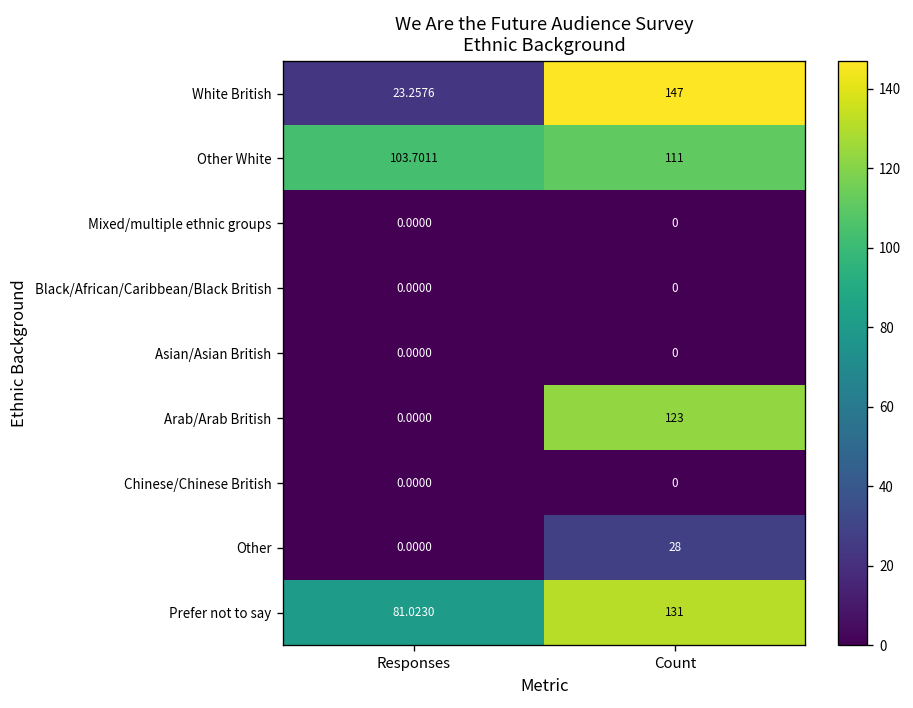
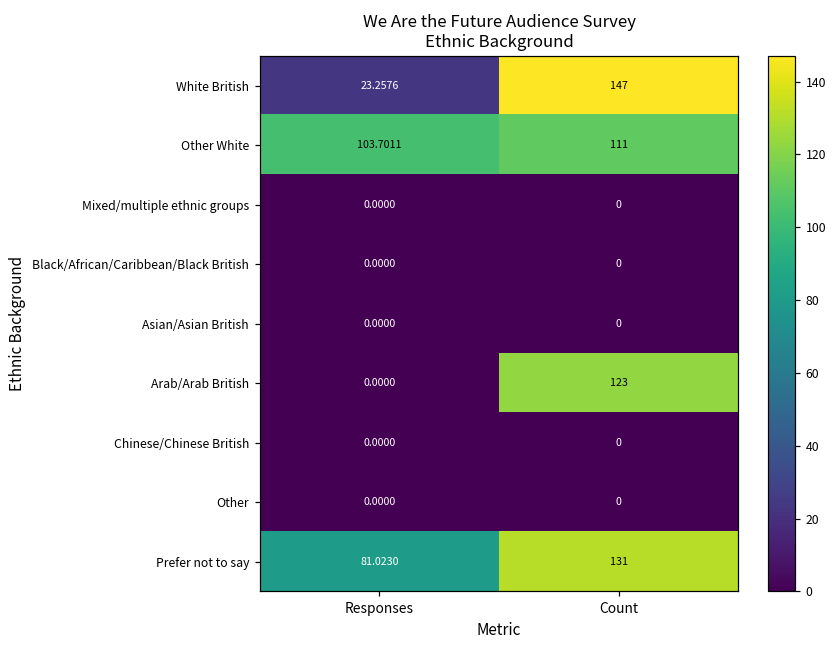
  {
    "White British": {
      "Responses": 23.2576,
      "Count": 147
    },
    "Other White": {
      "Responses": 103.7011,
      "Count": 111
    },
    "Mixed/multiple ethnic groups": {
      "Responses": 0.0000,
      "Count": 0
    },
    "Black/African/Caribbean/Black British": {
      "Responses": 0.0000,
      "Count": 0
    },
    "Asian/Asian British": {
      "Responses": 0.0000,
      "Count": 0
    },
    "Arab/Arab British": {
      "Responses": 0.0000,
      "Count": 123
    },
    "Chinese/Chinese British": {
      "Responses": 0.0000,
      "Count": 0
    },
    "Other": {
      "Responses": 0.0000,
-     "Count": 28
+     "Count": 0
    },
    "Prefer not to say": {
      "Responses": 81.0230,
      "Count": 131
    }
  }
